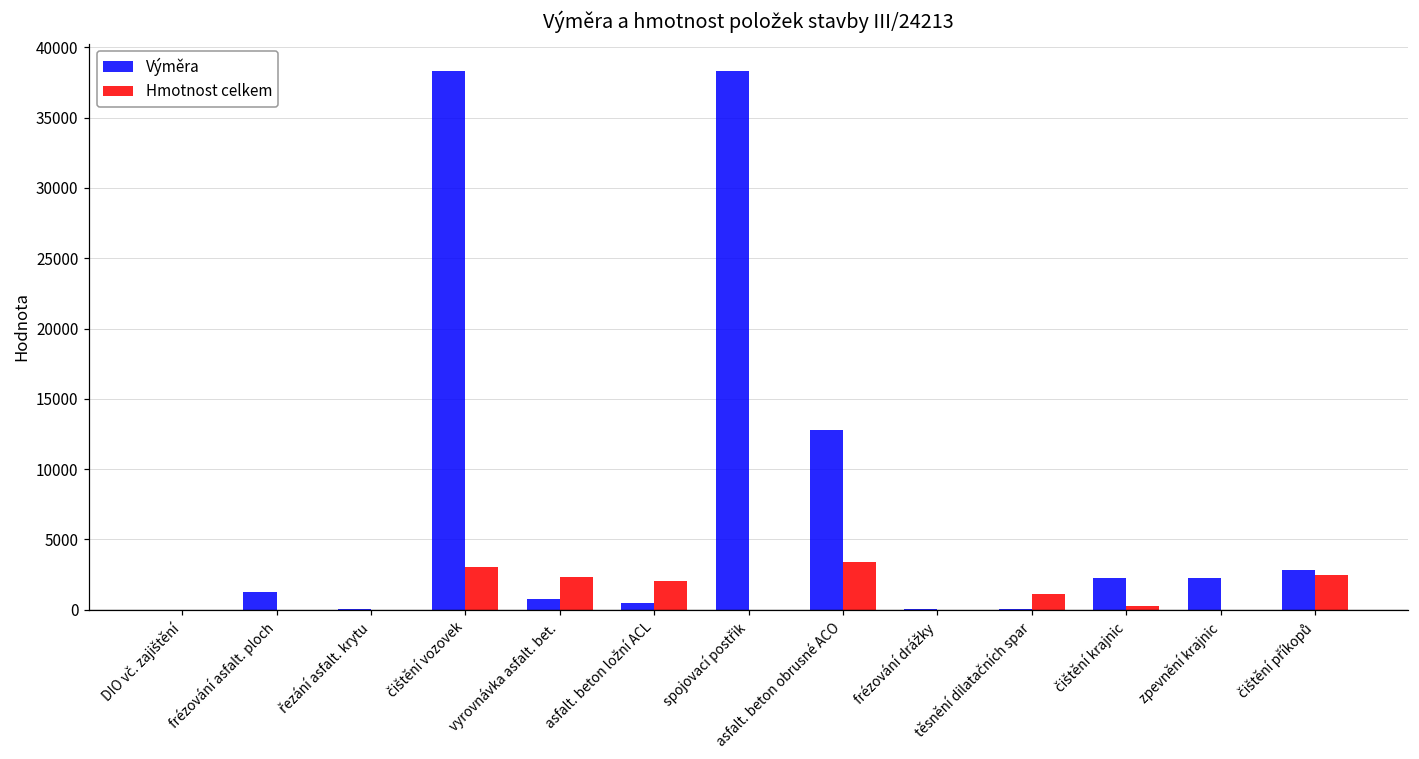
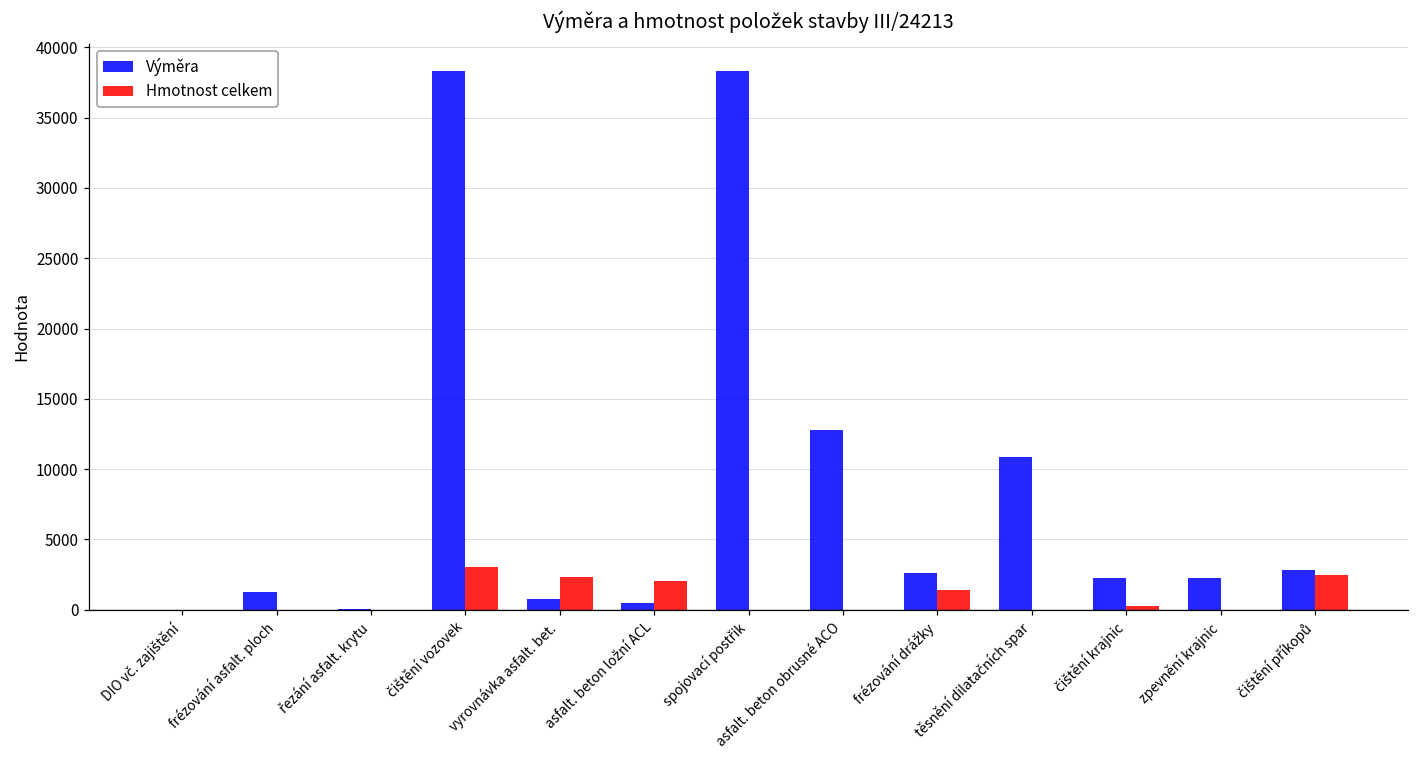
  {
    "Výměra": {
      "frézování asfalt. ploch": 1300,
      "čištění vozovek": 38300,
      "vyrovnávka asfalt. bet.": 800,
      "asfalt. beton ložní ACL": 500,
      "spojovací postřik": 38300,
      "asfalt. beton obrusné ACO": 12800,
-     "frézování drážky": 100,
-     "těsnění dilatačních spar": 100,
+     "frézování drážky": 2600,
+     "těsnění dilatačních spar": 10800,
      "čištění krajnic": 2200,
      "zpevnění krajnic": 2200,
      "čištění příkopů": 2800
    },
    "Hmotnost celkem": {
      "DIO vč. zajištění": 0,
      "frézování asfalt. ploch": 0,
      "řezání asfalt. krytu": 0,
      "čištění vozovek": 3000,
      "vyrovnávka asfalt. bet.": 2300,
      "asfalt. beton ložní ACL": 2100,
      "spojovací postřik": 0,
-     "asfalt. beton obrusné ACO": 3400,
-     "frézování drážky": 0,
-     "těsnění dilatačních spar": 1100,
+     "asfalt. beton obrusné ACO": 0,
+     "frézování drážky": 1400,
+     "těsnění dilatačních spar": 0,
      "čištění krajnic": 300,
      "zpevnění krajnic": 0,
      "čištění příkopů": 2500
    }
  }
